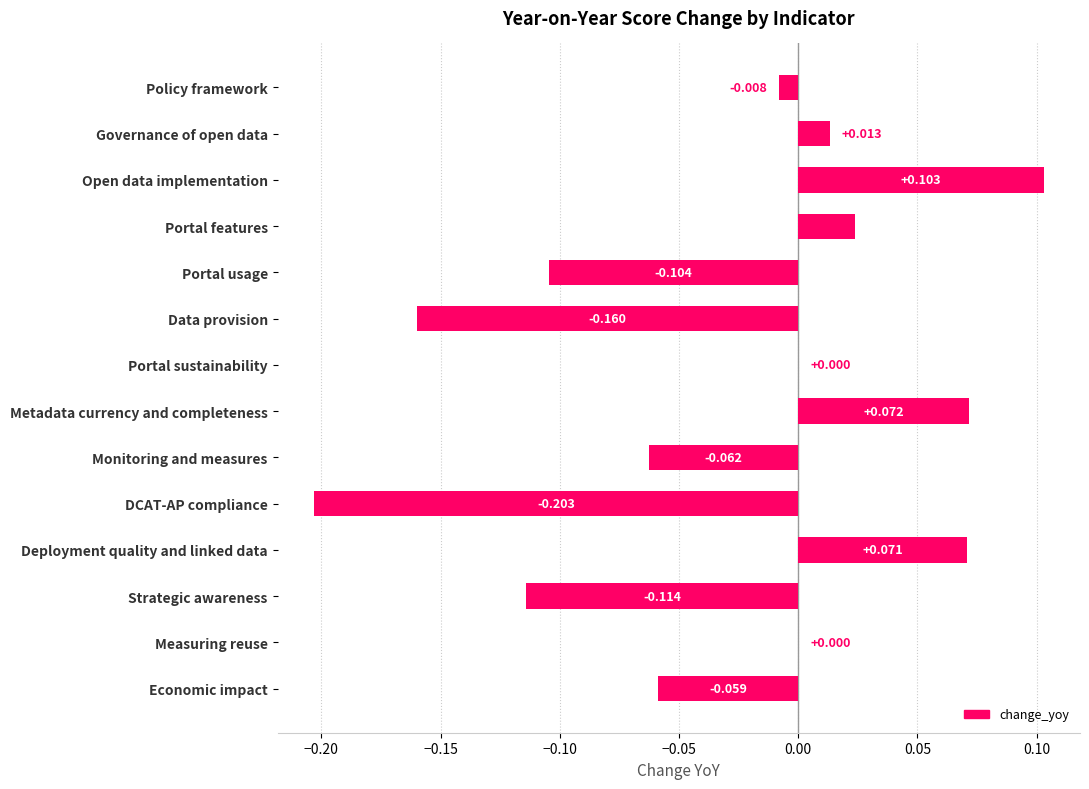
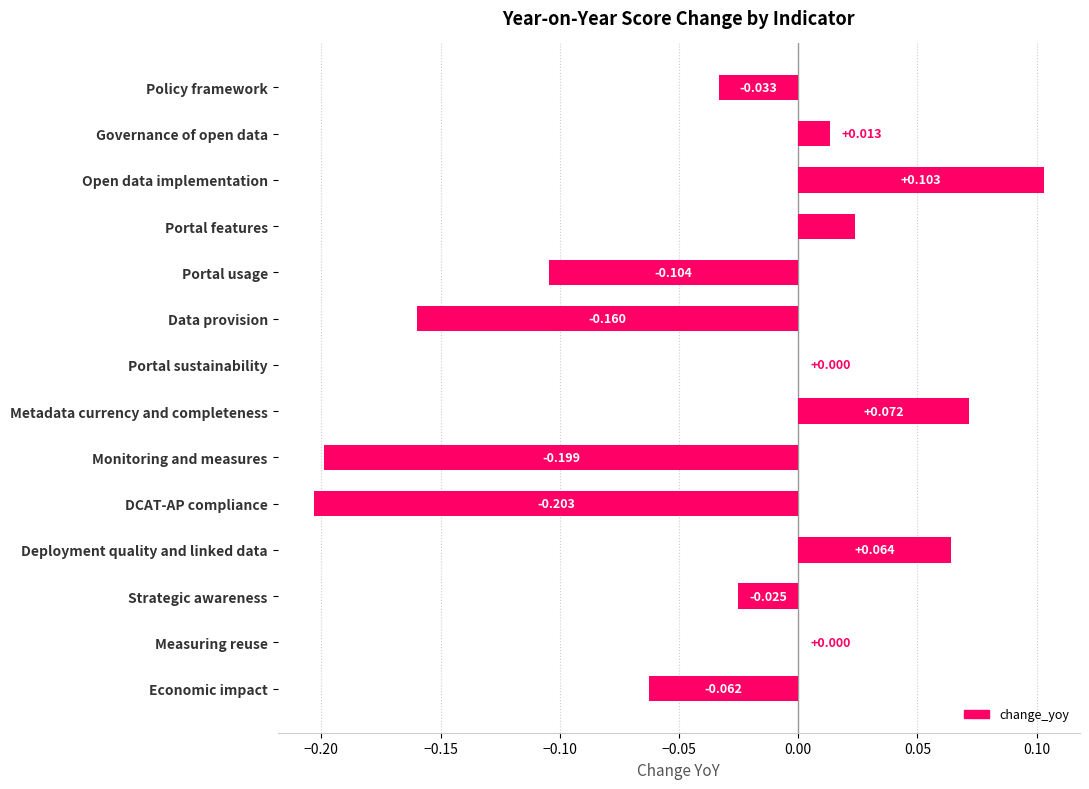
  {
-   "Policy framework": "-0.008",
+   "Policy framework": "-0.033",
    "Governance of open data": "+0.013",
    "Open data implementation": "+0.103",
    "Portal usage": "-0.104",
    "Data provision": "-0.160",
    "Portal sustainability": "+0.000",
    "Metadata currency and completeness": "+0.072",
-   "Monitoring and measures": "-0.062",
+   "Monitoring and measures": "-0.199",
    "DCAT-AP compliance": "-0.203",
-   "Deployment quality and linked data": "+0.071",
-   "Strategic awareness": "-0.114",
+   "Deployment quality and linked data": "+0.064",
+   "Strategic awareness": "-0.025",
    "Measuring reuse": "+0.000",
-   "Economic impact": "-0.059"
+   "Economic impact": "-0.062"
  }
